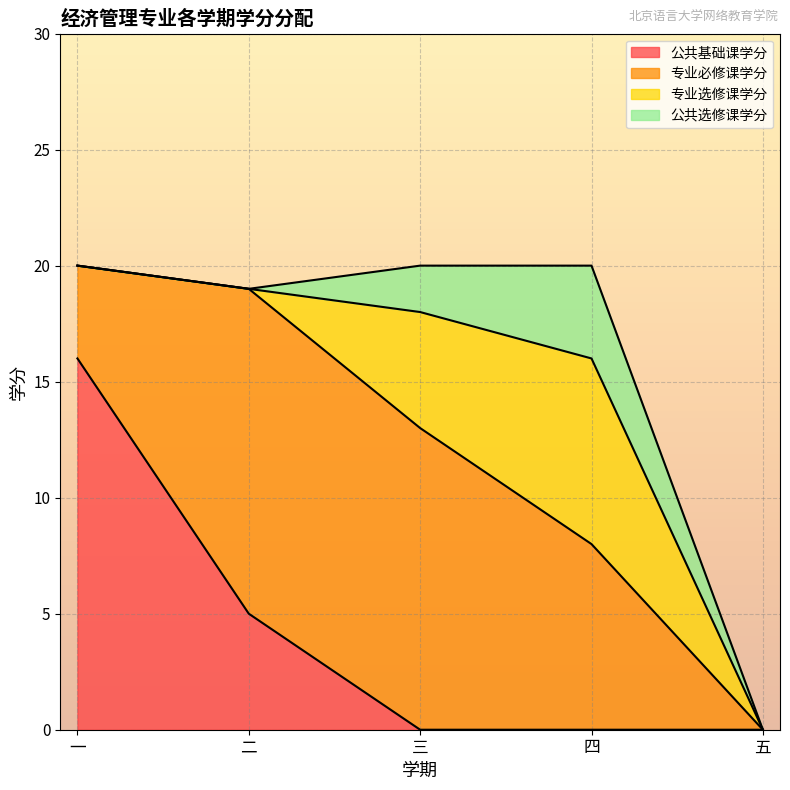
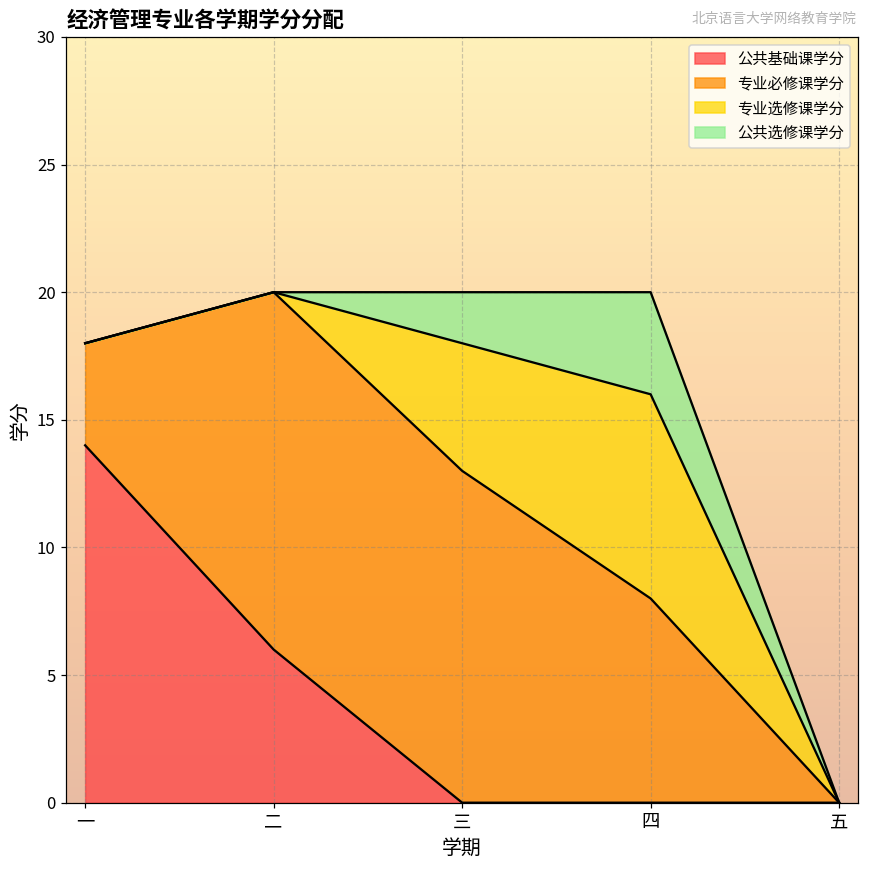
  {
    "公共基础课学分": {
-     "一": 16,
-     "二": 5,
+     "一": 14,
+     "二": 6,
      "三": 0,
      "四": 0
    },
    "专业必修课学分": {
      "三": 13,
      "四": 8
    },
    "专业选修课学分": {
      "三": 5,
      "四": 8
    },
    "公共选修课学分": {
      "三": 2,
      "四": 4
    }
  }
